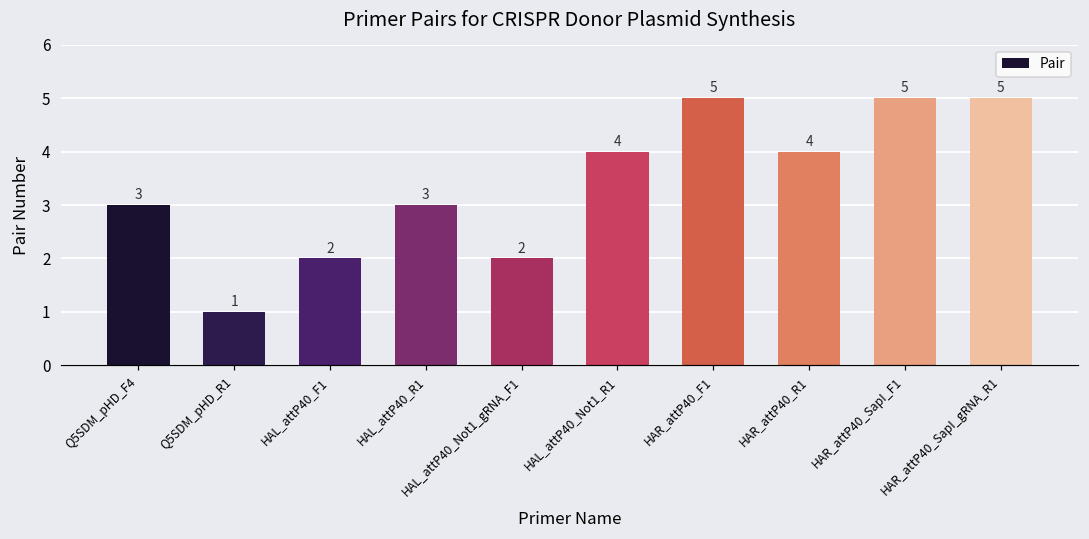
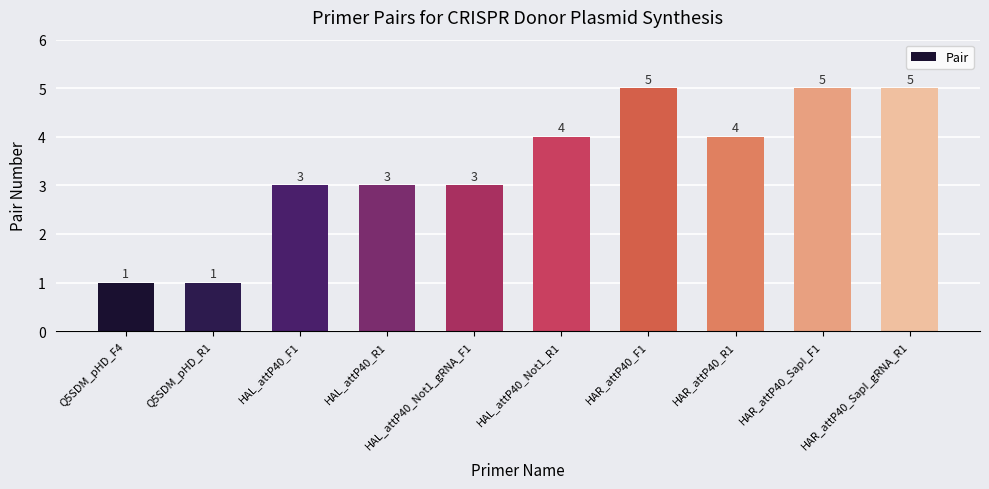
  {
-   "Q5SDM_pHD_F4": 3,
+   "Q5SDM_pHD_F4": 1,
    "Q5SDM_pHD_R1": 1,
-   "HAL_attP40_F1": 2,
+   "HAL_attP40_F1": 3,
    "HAL_attP40_R1": 3,
-   "HAL_attP40_Not1_gRNA_F1": 2,
+   "HAL_attP40_Not1_gRNA_F1": 3,
    "HAL_attP40_Not1_R1": 4,
    "HAR_attP40_F1": 5,
    "HAR_attP40_R1": 4,
    "HAR_attP40_SapI_F1": 5,
    "HAR_attP40_SapI_gRNA_R1": 5
  }
